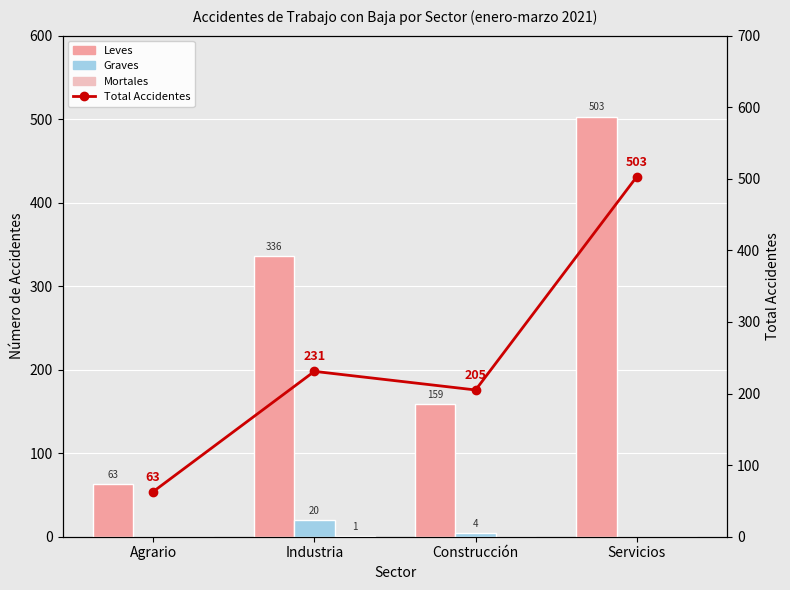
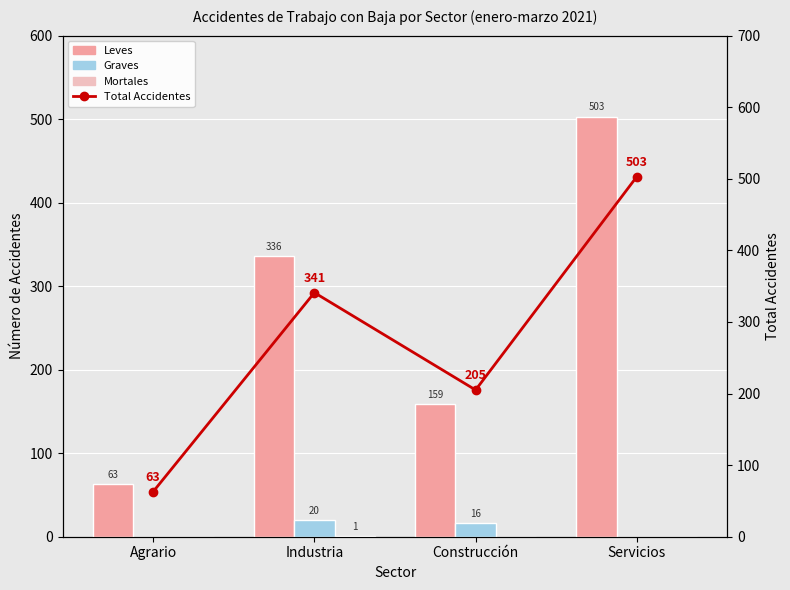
  {
    "Graves": {
      "Industria": 20,
-     "Construcción": 4
+     "Construcción": 16
    },
    "Total Accidentes": {
      "Agrario": 63,
-     "Industria": 231,
+     "Industria": 341,
      "Construcción": 205,
      "Servicios": 503
    }
  }
